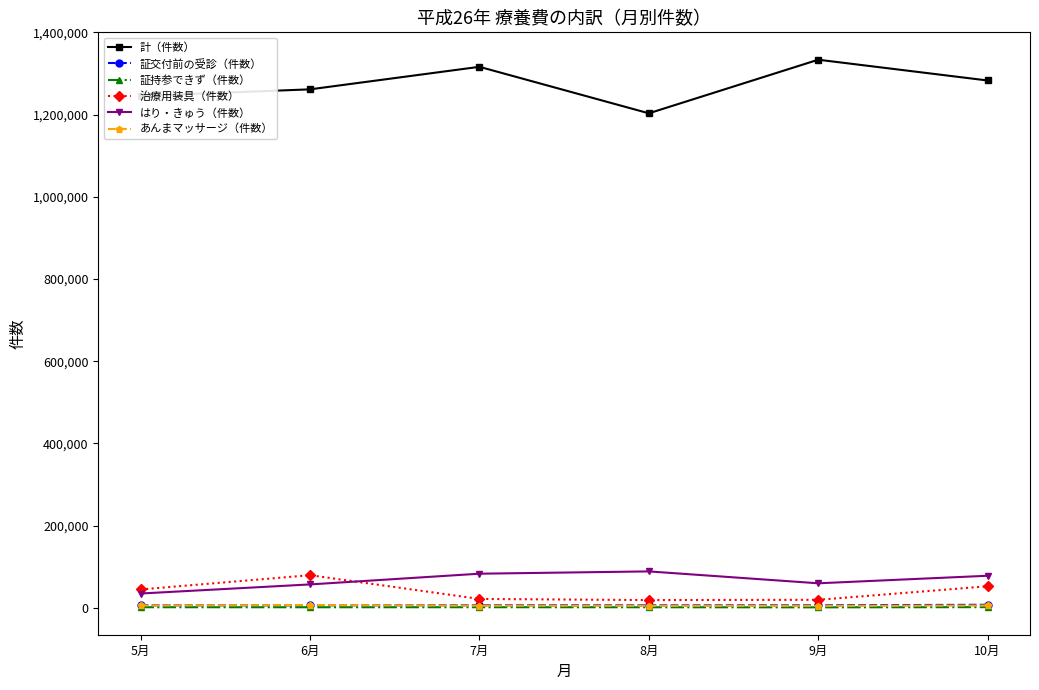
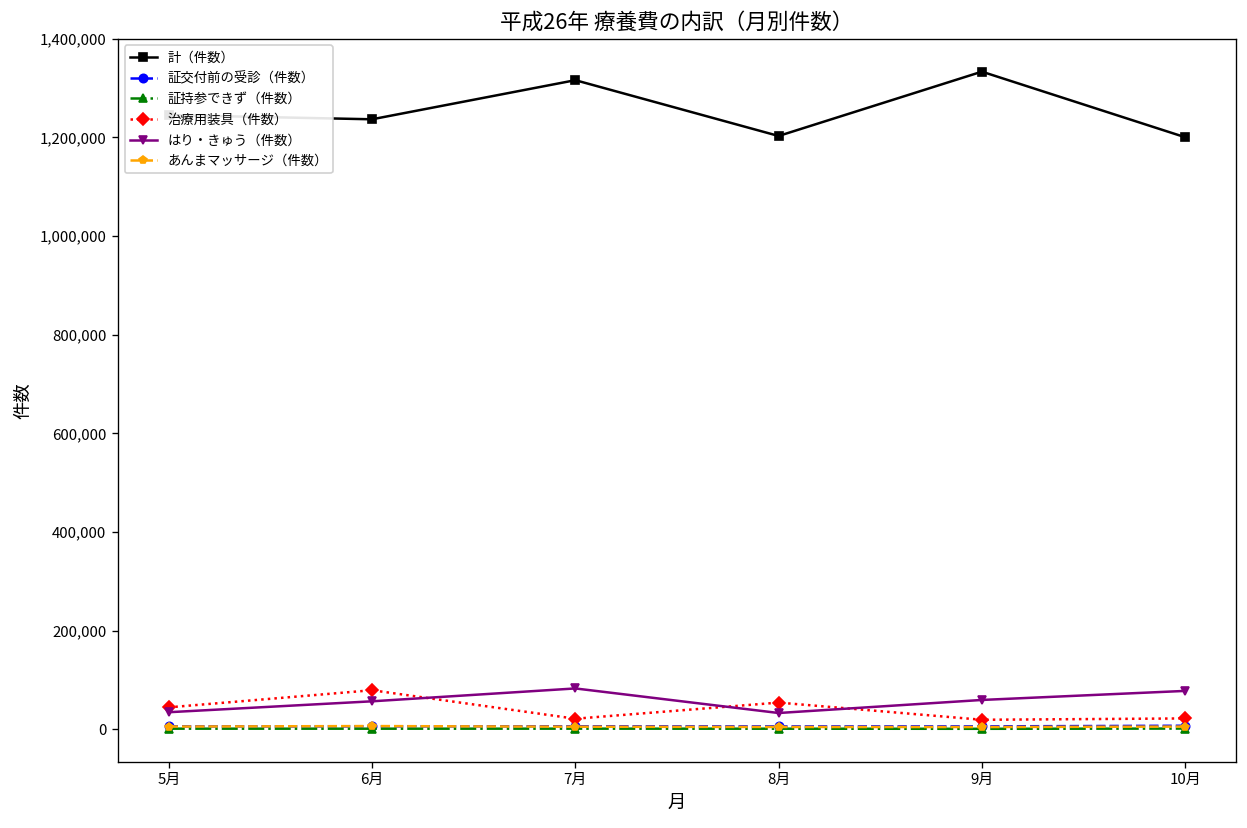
  {
    "計（件数）": {
-     "6月": "1,260,000",
+     "6月": "1,240,000",
      "7月": "1,320,000",
      "8月": "1,200,000",
      "9月": "1,330,000",
-     "10月": "1,280,000"
+     "10月": "1,200,000"
    },
    "治療用装具（件数）": {
      "5月": "40,000",
      "6月": "80,000",
      "7月": "20,000",
-     "8月": "20,000",
+     "8月": "50,000",
      "9月": "20,000",
-     "10月": "50,000"
+     "10月": "20,000"
    },
    "はり・きゅう（件数）": {
      "5月": "30,000",
      "6月": "60,000",
      "7月": "80,000",
-     "8月": "90,000",
+     "8月": "30,000",
      "9月": "60,000",
      "10月": "80,000"
    }
  }
